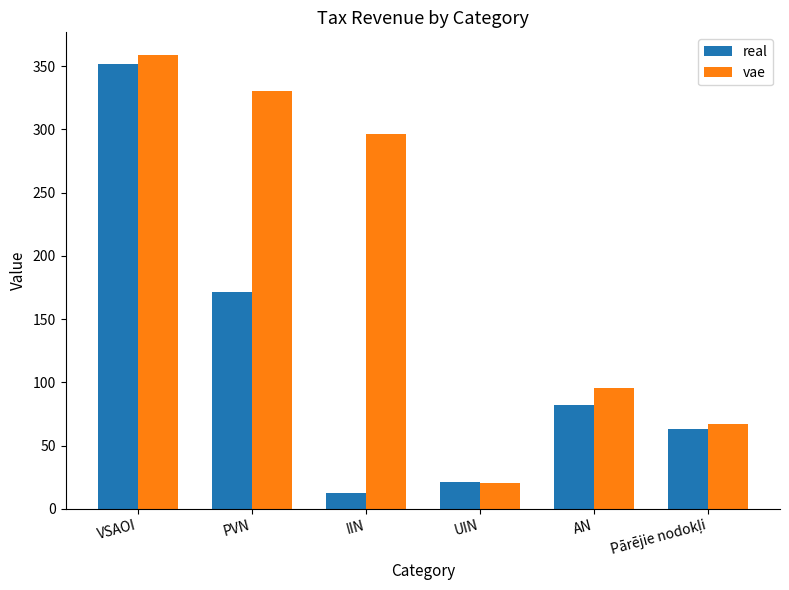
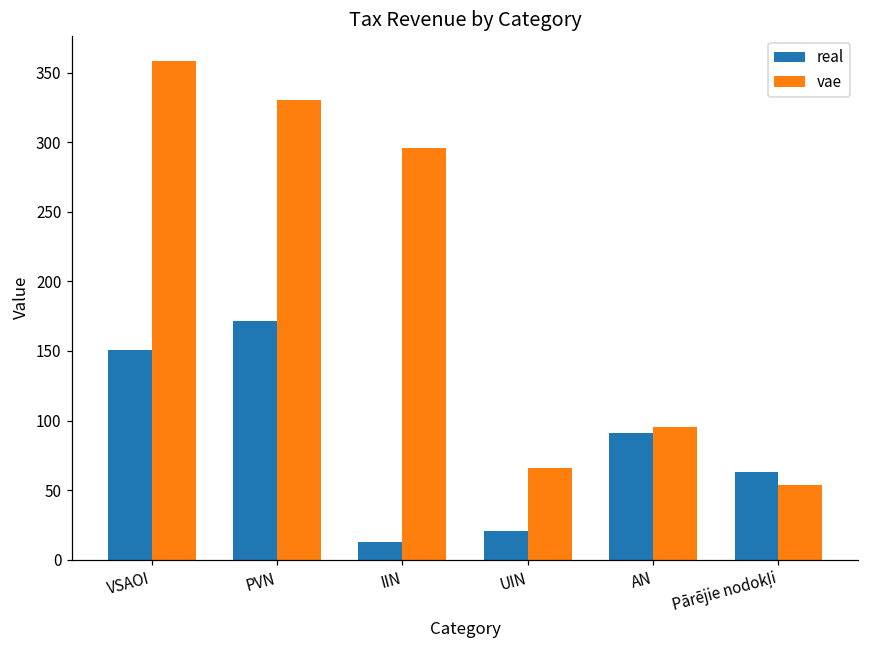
  {
    "real": {
-     "VSAOI": 352,
+     "VSAOI": 151,
      "PVN": 171,
      "IIN": 13,
      "UIN": 21,
-     "AN": 82,
+     "AN": 91,
      "Pārējie nodokļi": 63
    },
    "vae": {
      "VSAOI": 359,
      "PVN": 330,
      "IIN": 296,
-     "UIN": 20,
+     "UIN": 66,
      "AN": 95,
-     "Pārējie nodokļi": 67
+     "Pārējie nodokļi": 54
    }
  }
